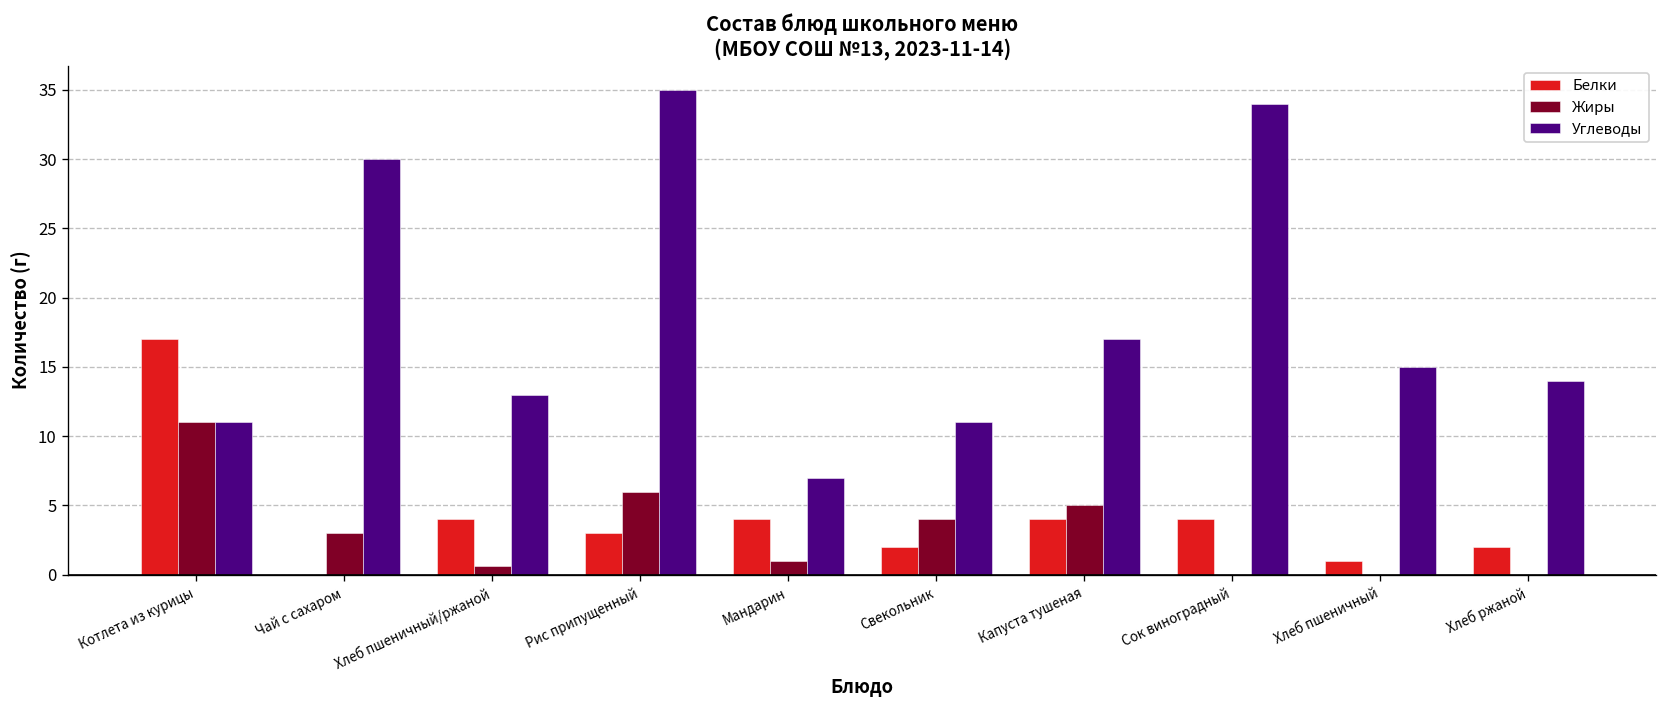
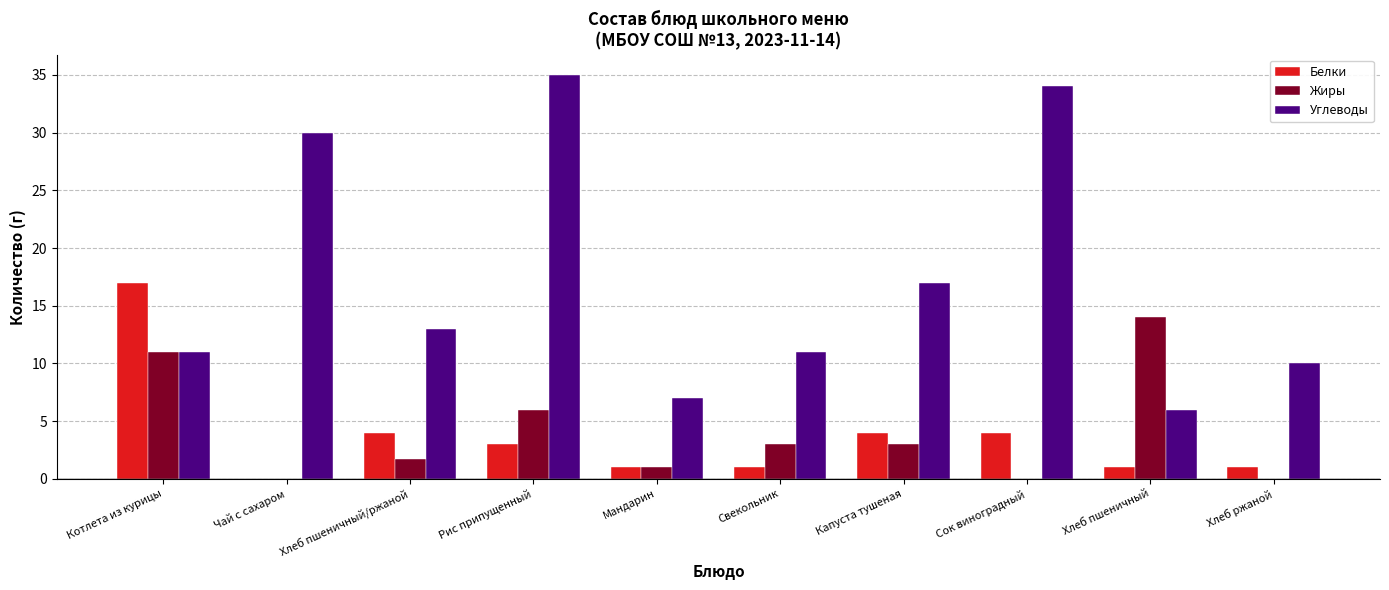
  {
    "Белки": {
      "Котлета из курицы": 17,
      "Чай с сахаром": 0,
      "Хлеб пшеничный/ржаной": 4,
      "Рис припущенный": 3,
-     "Мандарин": 4,
-     "Свекольник": 2,
+     "Мандарин": 1,
+     "Свекольник": 1,
      "Капуста тушеная": 4,
      "Сок виноградный": 4,
      "Хлеб пшеничный": 1,
-     "Хлеб ржаной": 2
+     "Хлеб ржаной": 1
    },
    "Жиры": {
      "Котлета из курицы": 11.0,
-     "Чай с сахаром": 3,
-     "Хлеб пшеничный/ржаной": 0.7,
+     "Чай с сахаром": 0,
+     "Хлеб пшеничный/ржаной": 1.7,
      "Рис припущенный": 6.0,
      "Мандарин": 1.0,
-     "Свекольник": 4,
-     "Капуста тушеная": 5,
+     "Свекольник": 3,
+     "Капуста тушеная": 3,
      "Сок виноградный": 0.0,
-     "Хлеб пшеничный": 0,
+     "Хлеб пшеничный": 14,
      "Хлеб ржаной": 0.0
    },
    "Углеводы": {
      "Котлета из курицы": 11,
      "Чай с сахаром": 30,
      "Хлеб пшеничный/ржаной": 13,
      "Рис припущенный": 35,
      "Мандарин": 7,
      "Свекольник": 11,
      "Капуста тушеная": 17,
      "Сок виноградный": 34,
-     "Хлеб пшеничный": 15,
-     "Хлеб ржаной": 14
+     "Хлеб пшеничный": 6,
+     "Хлеб ржаной": 10
    }
  }
